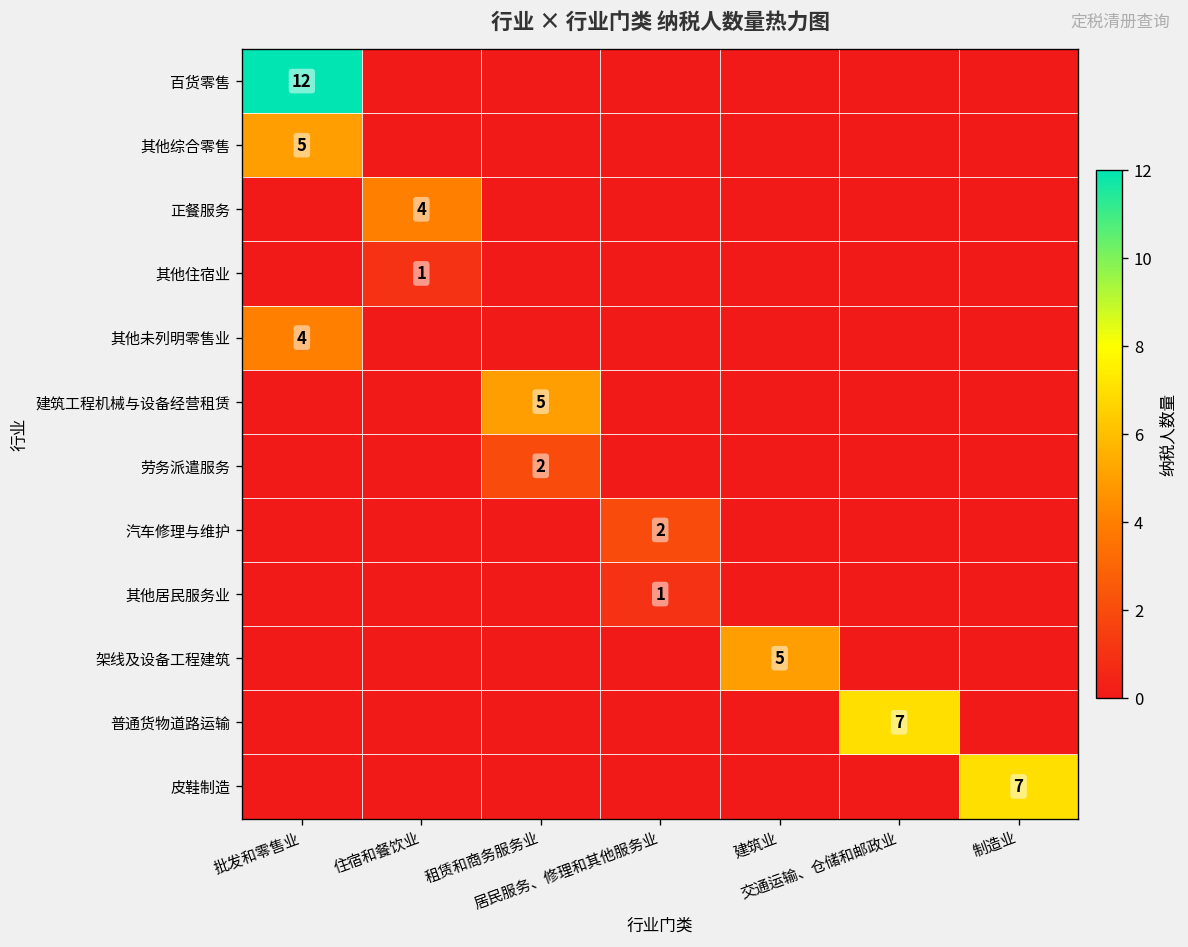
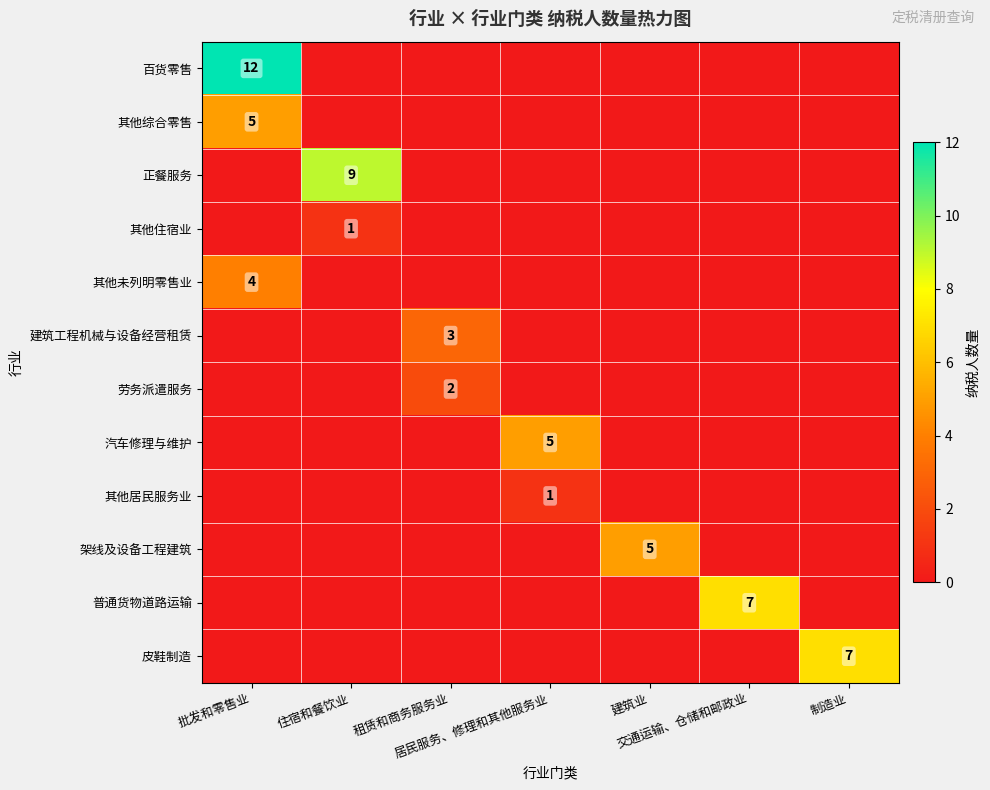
  {
    "正餐服务": {
-     "住宿和餐饮业": 4
+     "住宿和餐饮业": 9
    },
    "建筑工程机械与设备经营租赁": {
-     "租赁和商务服务业": 5
+     "租赁和商务服务业": 3
    },
    "汽车修理与维护": {
-     "居民服务、修理和其他服务业": 2
+     "居民服务、修理和其他服务业": 5
    }
  }
